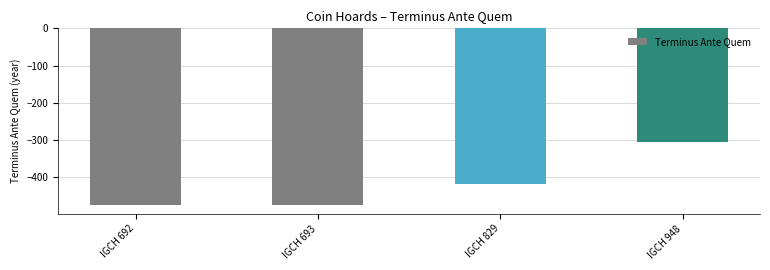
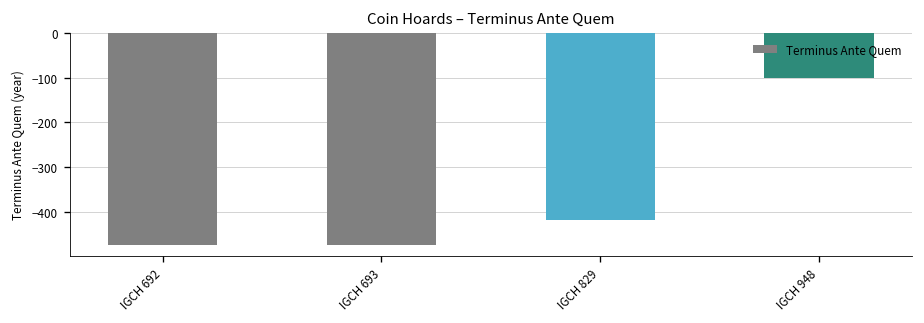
  {
    "IGCH 692": -480,
    "IGCH 693": -480,
    "IGCH 829": -420,
-   "IGCH 948": -310
+   "IGCH 948": -100
  }
